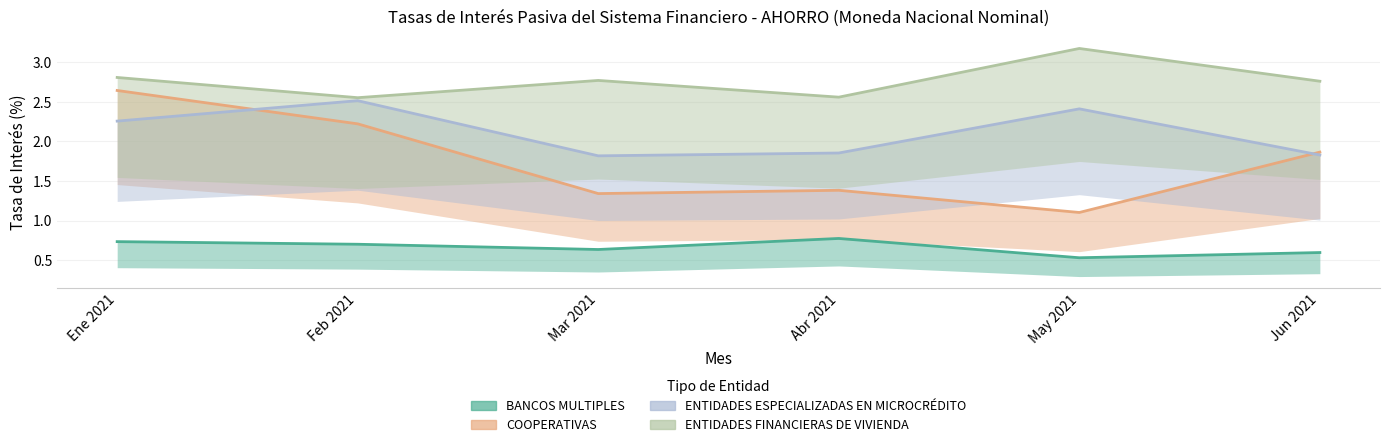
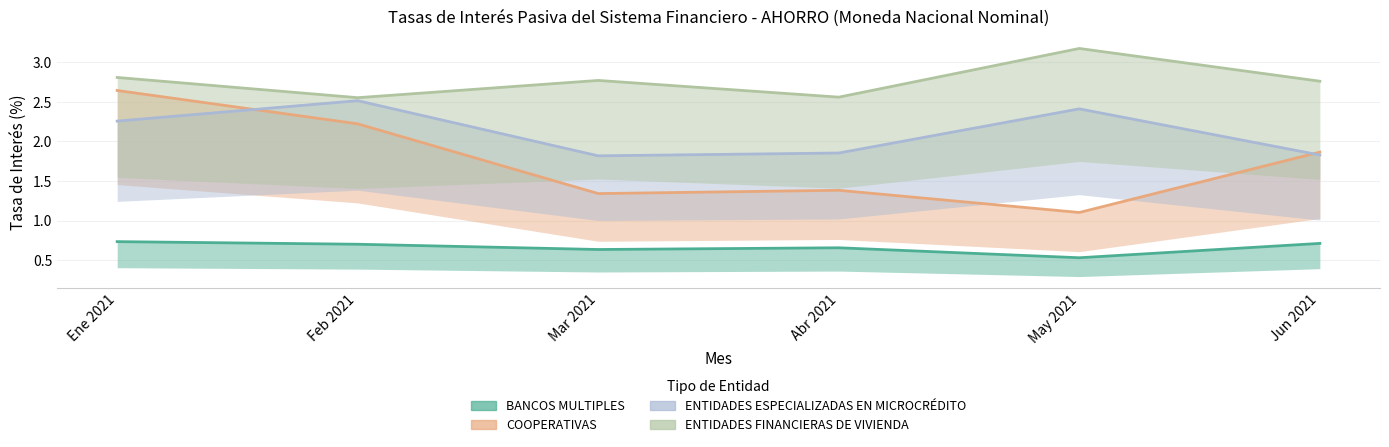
  {
    "BANCOS MULTIPLES": {
      "Ene 2021": 0.7,
      "Feb 2021": 0.7,
      "Mar 2021": 0.6,
-     "Abr 2021": 0.8,
+     "Abr 2021": 0.7,
      "May 2021": 0.5,
-     "Jun 2021": 0.6
+     "Jun 2021": 0.7
    }
  }
